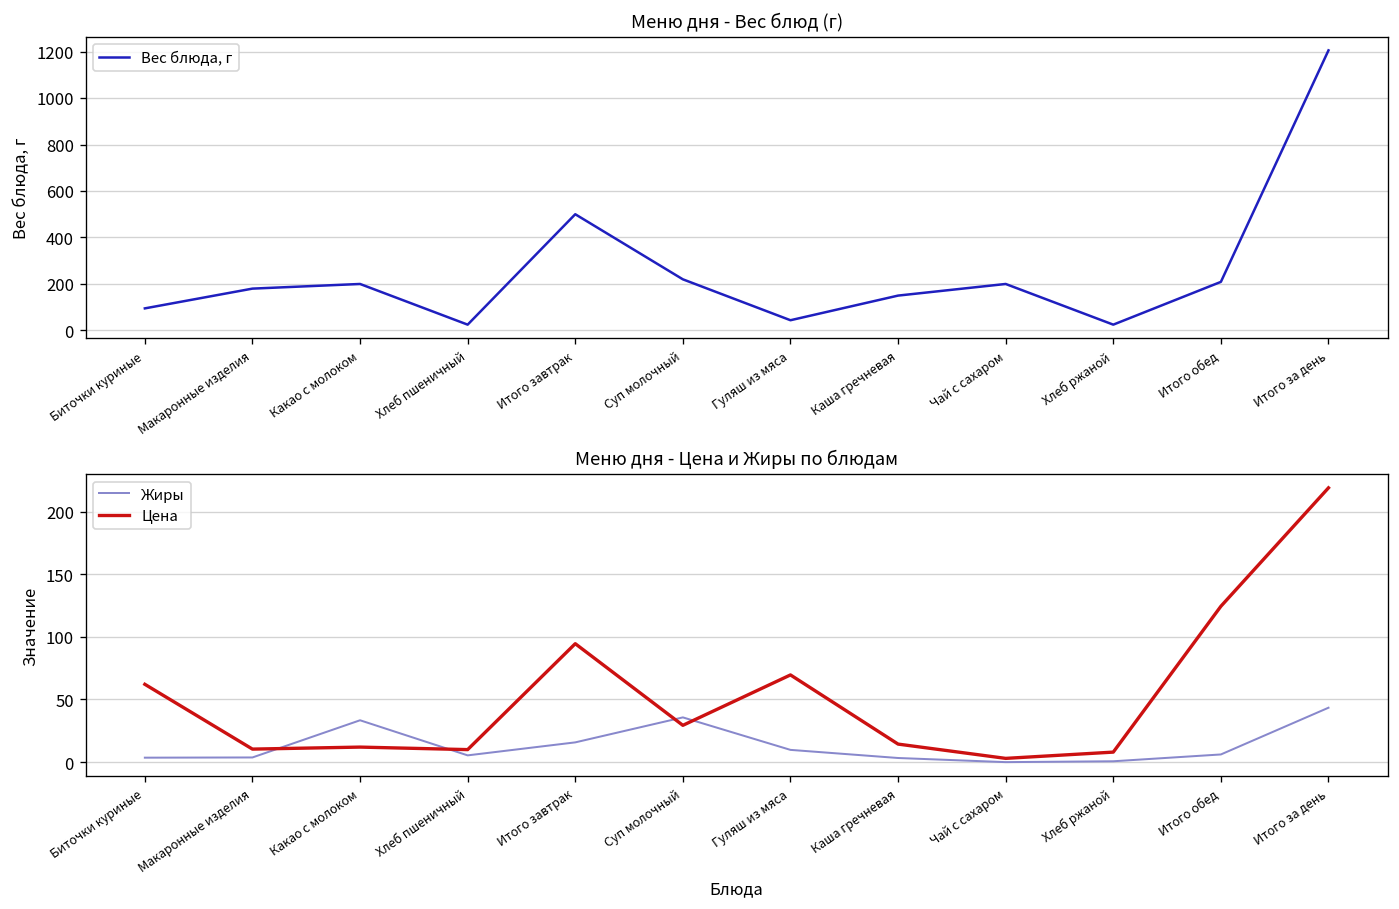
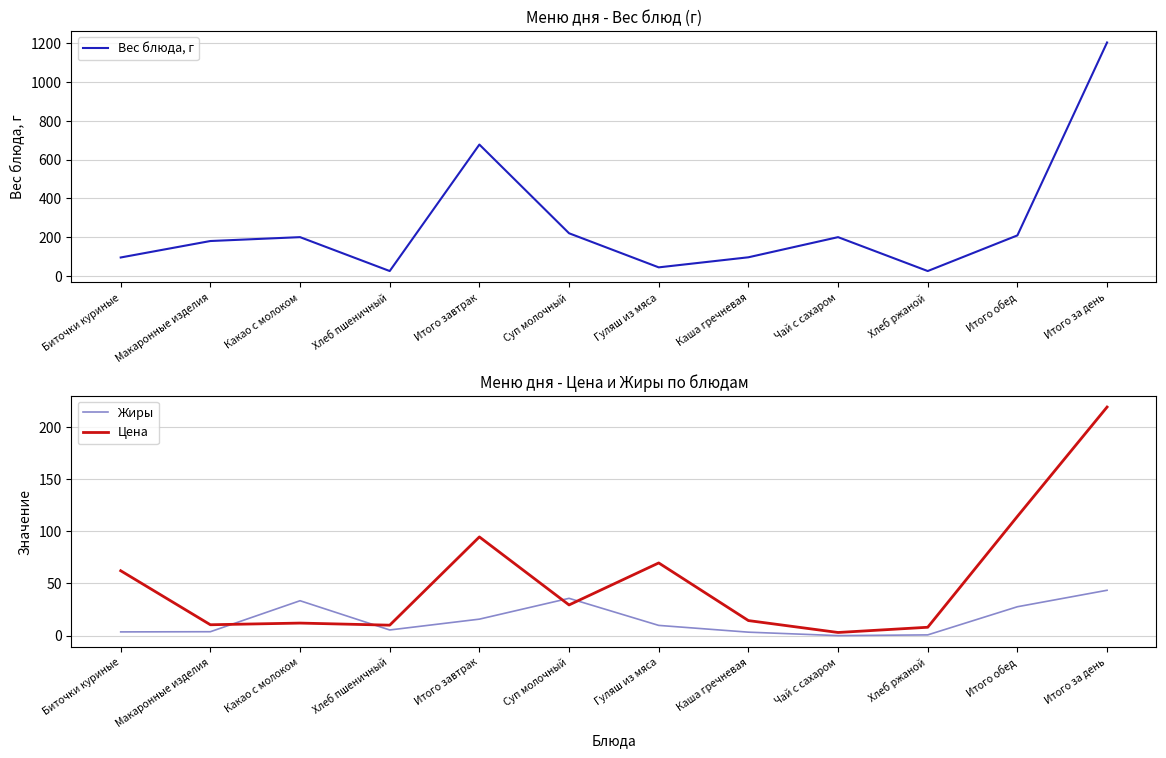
  {
    "Меню дня - Вес блюд (г)": {
      "Биточки куриные": 100,
      "Макаронные изделия": 180,
      "Какао с молоком": 200,
      "Хлеб пшеничный": 30,
-     "Итого завтрак": 500,
+     "Итого завтрак": 680,
      "Суп молочный": 220,
      "Гуляш из мяса": 40,
-     "Каша гречневая": 150,
+     "Каша гречневая": 100,
      "Чай с сахаром": 200,
      "Хлеб ржаной": 30,
      "Итого обед": 210,
      "Итого за день": 1210
    },
    "Меню дня - Цена и Жиры по блюдам": {
      "Жиры": {
        "Биточки куриные": 4,
        "Макаронные изделия": 4,
        "Какао с молоком": 33,
        "Хлеб пшеничный": 5,
        "Итого завтрак": 16,
        "Суп молочный": 36,
        "Гуляш из мяса": 10,
        "Каша гречневая": 3,
        "Чай с сахаром": 0,
        "Хлеб ржаной": 1,
-       "Итого обед": 6,
+       "Итого обед": 28,
        "Итого за день": 43
      },
      "Цена": {
        "Биточки куриные": 62,
        "Макаронные изделия": 10,
        "Какао с молоком": 12,
        "Хлеб пшеничный": 10,
        "Итого завтрак": 95,
        "Суп молочный": 29,
        "Гуляш из мяса": 70,
        "Каша гречневая": 14,
        "Чай с сахаром": 3,
        "Хлеб ржаной": 8,
-       "Итого обед": 124,
+       "Итого обед": 114,
        "Итого за день": 219
      }
    }
  }
